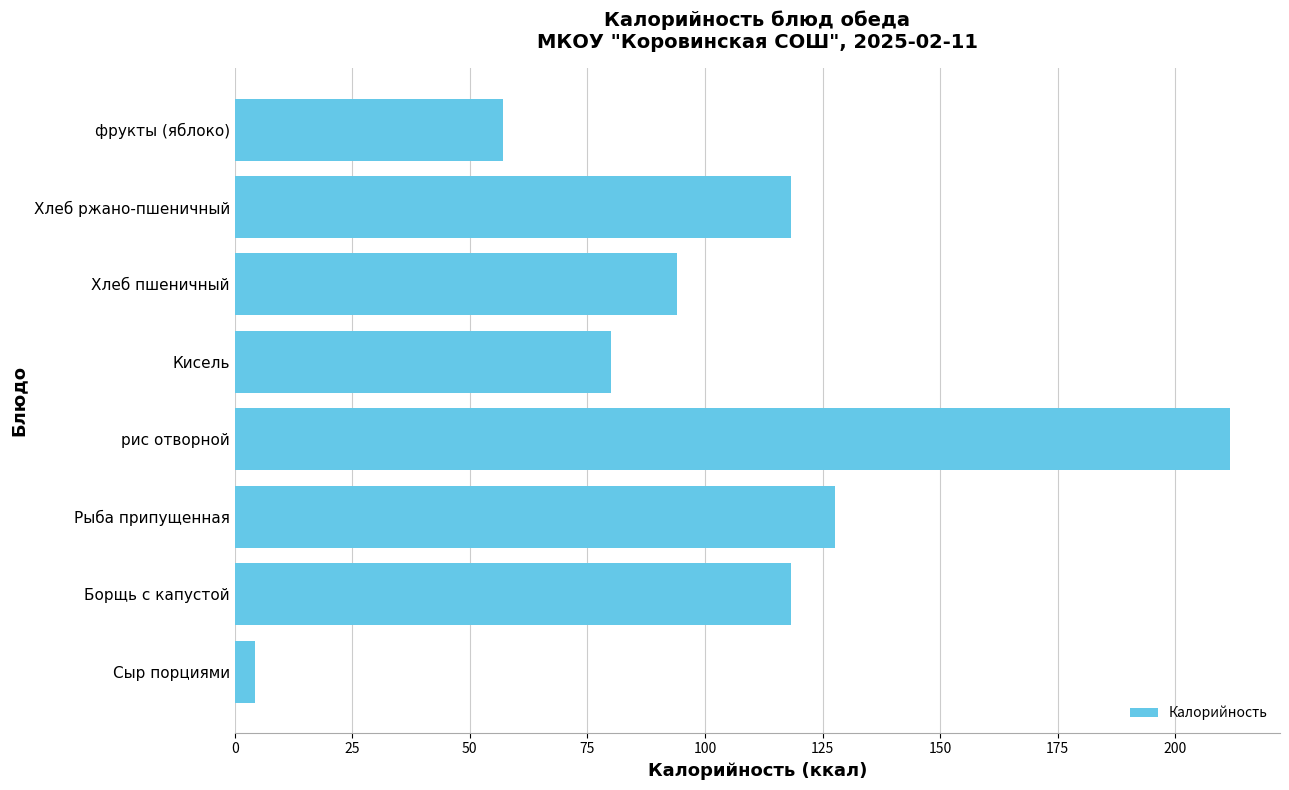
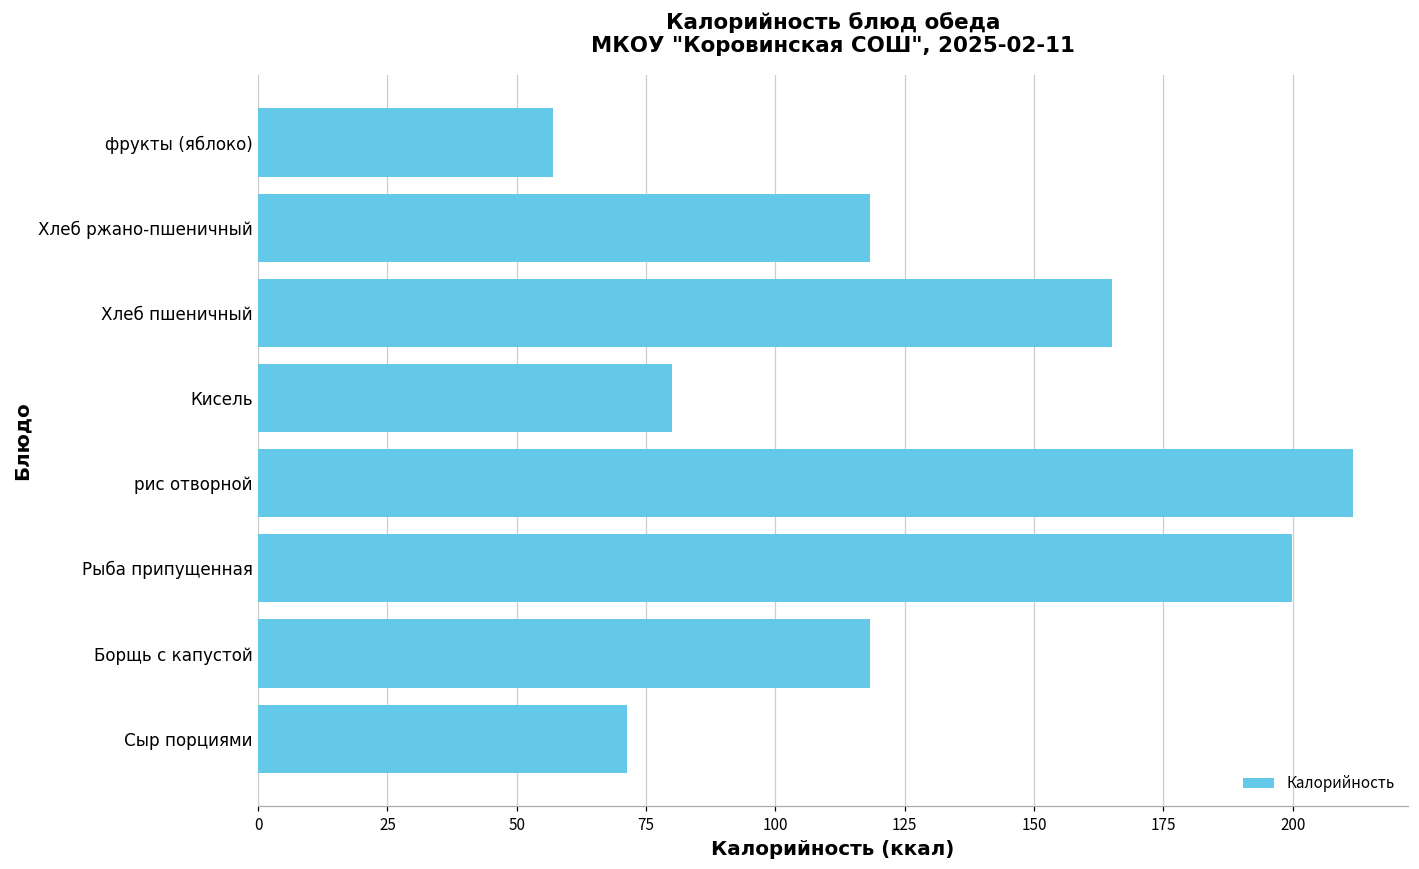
  {
    "фрукты (яблоко)": 57,
    "Хлеб ржано-пшеничный": 118,
-   "Хлеб пшеничный": 94,
+   "Хлеб пшеничный": 165,
    "Кисель": 80,
    "рис отворной": 212,
-   "Рыба припущенная": 128,
+   "Рыба припущенная": 200,
    "Борщь с капустой": 118,
-   "Сыр порциями": 4
+   "Сыр порциями": 71
  }
